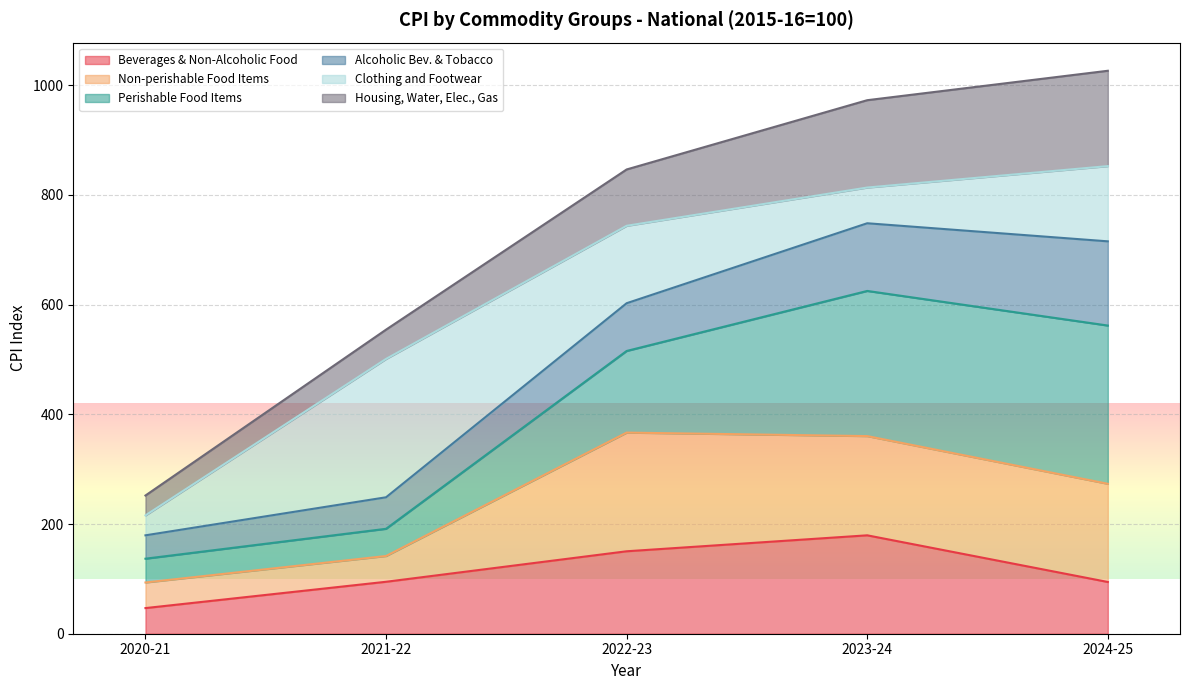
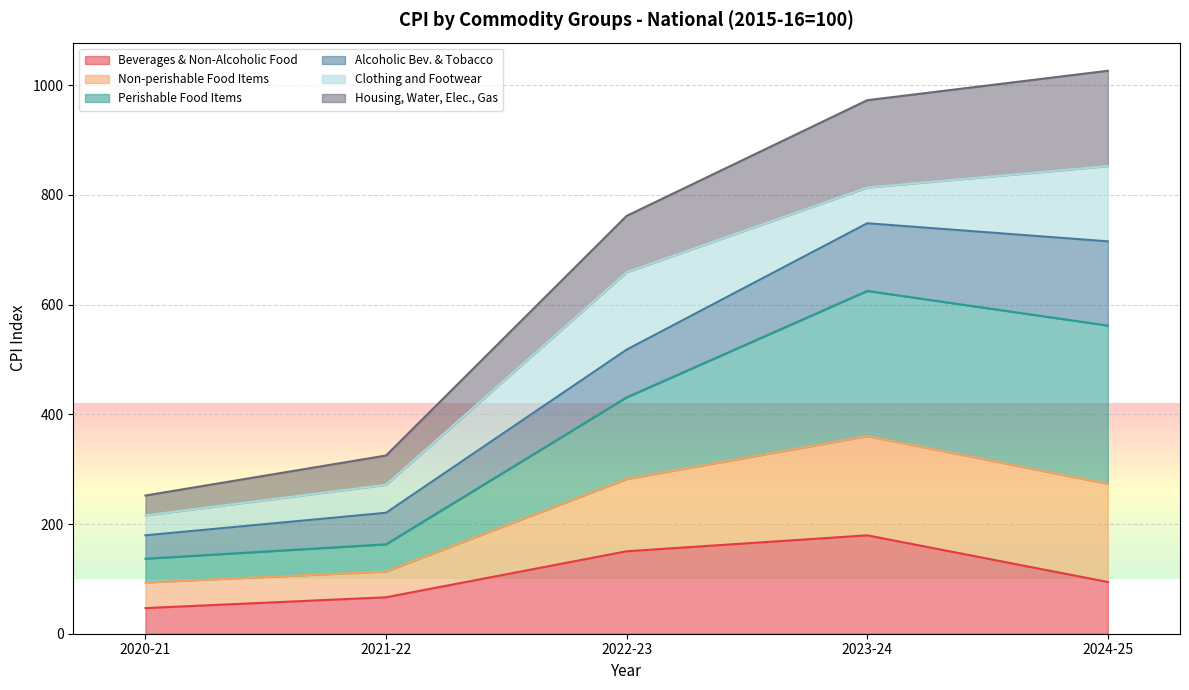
  {
    "Beverages & Non-Alcoholic Food": {
      "2020-21": 50,
-     "2021-22": 90,
+     "2021-22": 70,
      "2022-23": 150,
      "2023-24": 180,
      "2024-25": 90
    },
    "Non-perishable Food Items": {
      "2020-21": 50,
      "2021-22": 50,
-     "2022-23": 220,
+     "2022-23": 130,
      "2023-24": 180,
      "2024-25": 180
    },
    "Clothing and Footwear": {
      "2020-21": 40,
-     "2021-22": 250,
+     "2021-22": 50,
      "2022-23": 140,
      "2023-24": 70,
      "2024-25": 140
    }
  }
